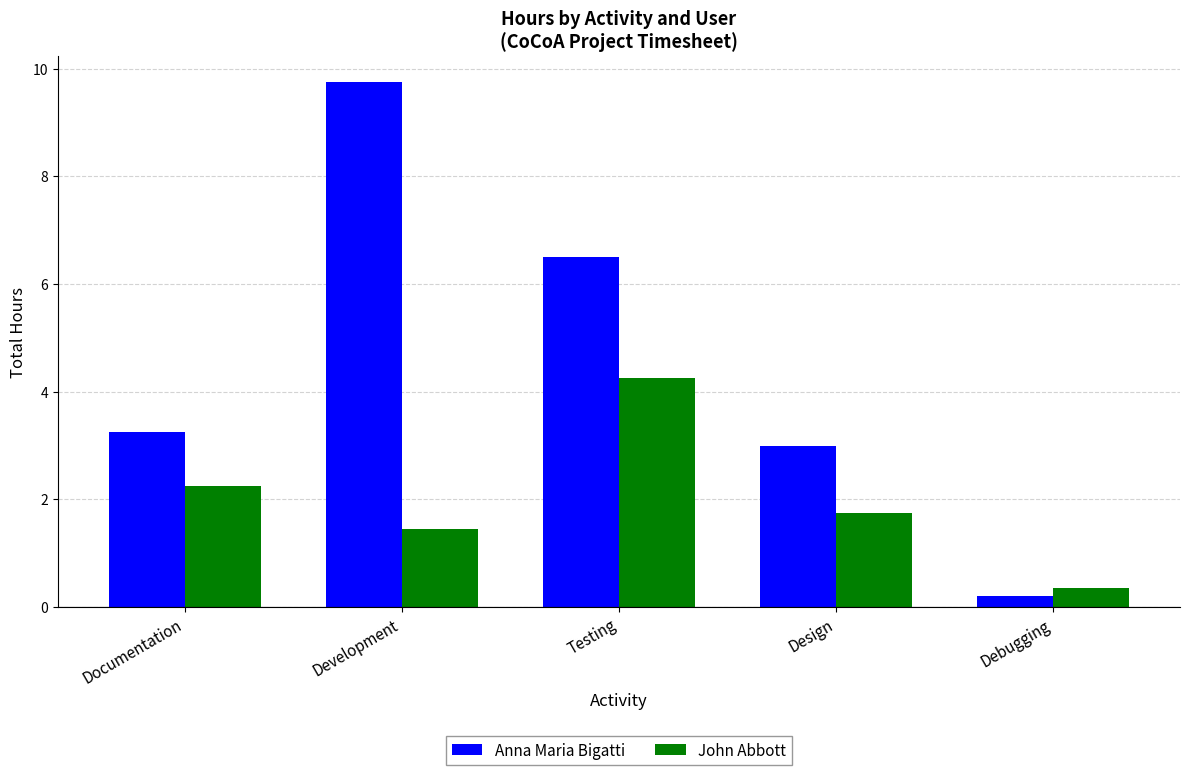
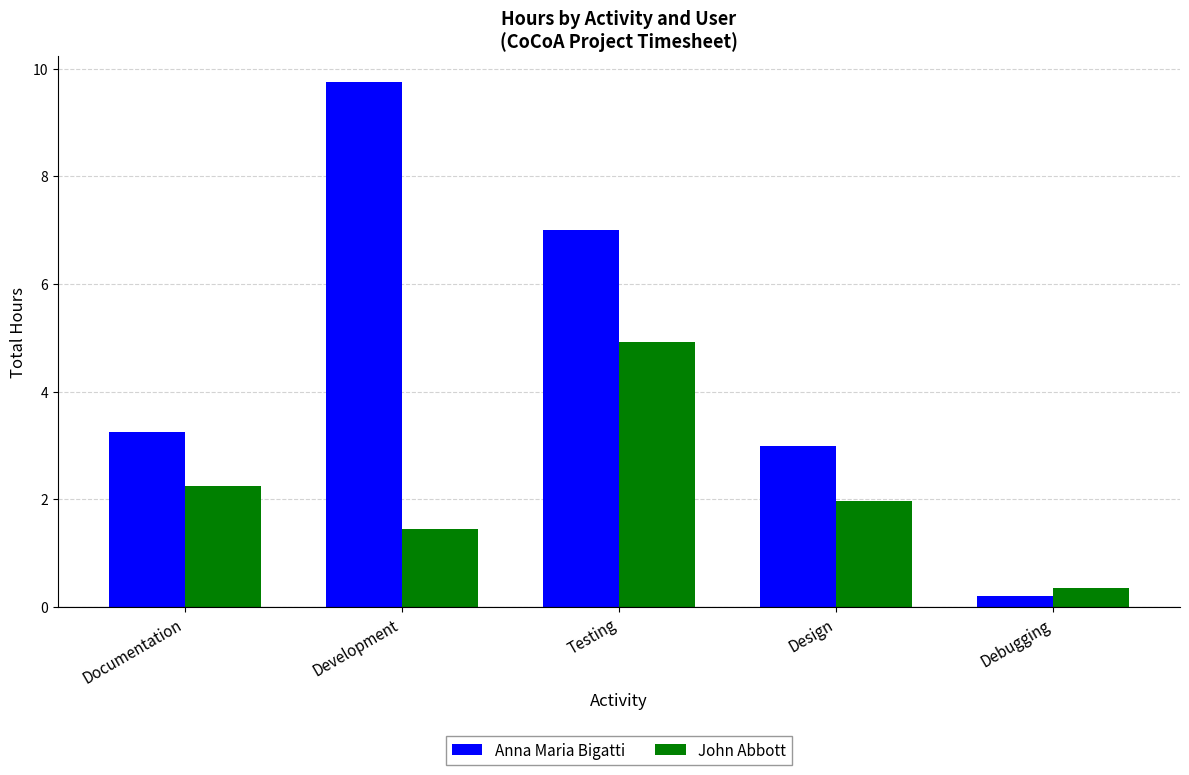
  {
    "Anna Maria Bigatti": {
      "Documentation": 3.3,
      "Development": 9.8,
-     "Testing": 6.5,
+     "Testing": 7.0,
      "Design": 3.0,
      "Debugging": 0.2
    },
    "John Abbott": {
      "Documentation": 2.3,
      "Development": 1.5,
-     "Testing": 4.3,
-     "Design": 1.8,
+     "Testing": 4.9,
+     "Design": 2.0,
      "Debugging": 0.4
    }
  }
